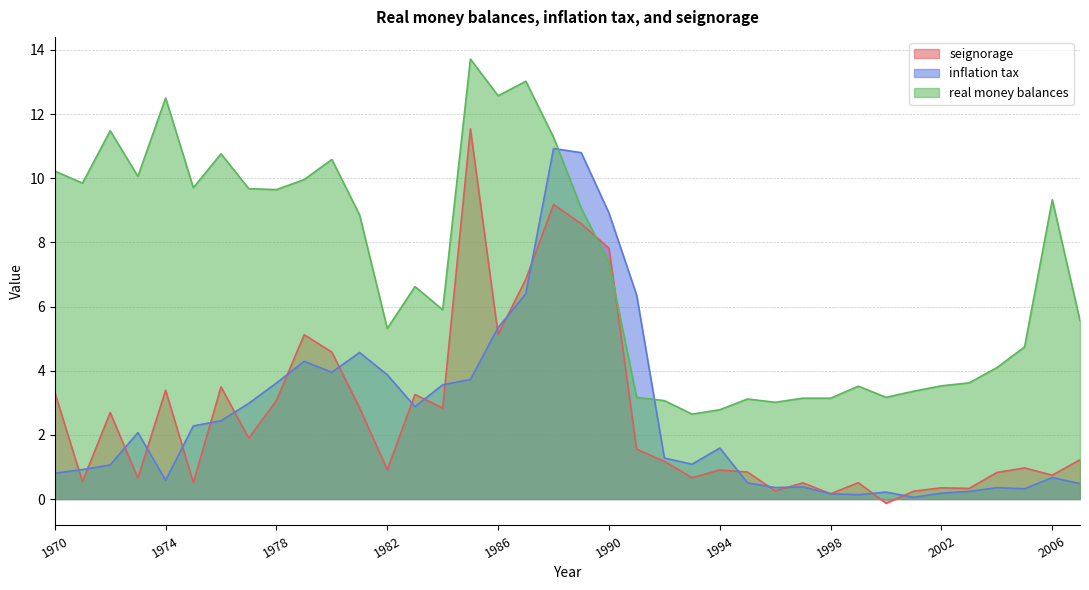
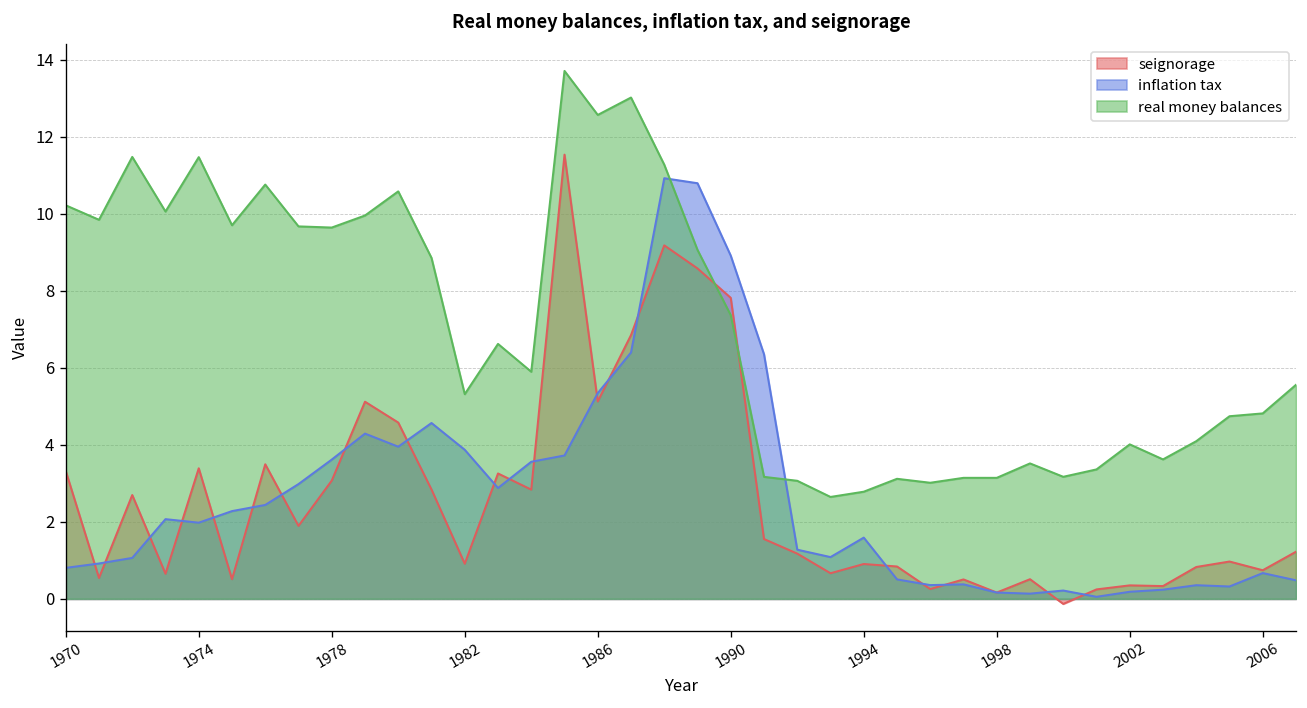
  {
    "inflation tax": {
      "1970": 0.8,
-     "1974": 0.6,
+     "1974": 2.0,
      "1978": 3.6,
      "1982": 3.9,
      "1986": 5.3,
      "1990": 8.9,
      "1994": 1.6,
      "2002": 0.2
    },
    "real money balances": {
      "1970": 10.2,
-     "1974": 12.5,
+     "1974": 11.5,
      "1978": 9.6,
      "1982": 5.3,
      "1986": 12.6,
      "1990": 7.4,
      "1994": 2.8,
      "1998": 3.1,
-     "2002": 3.5,
-     "2006": 9.3
+     "2002": 4.0,
+     "2006": 4.8
    }
  }
